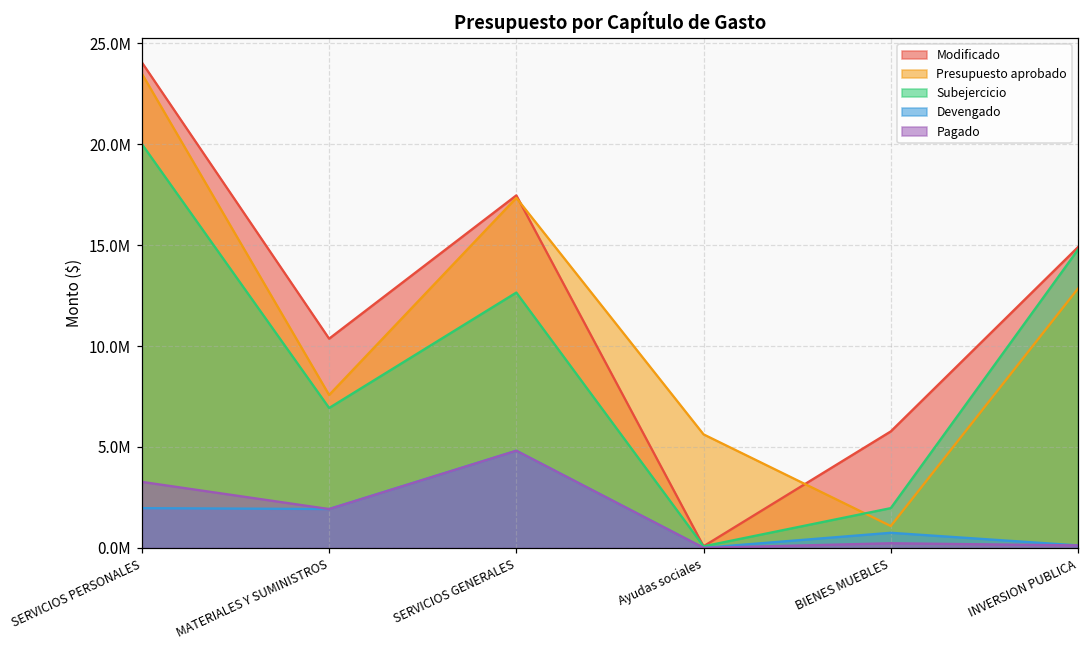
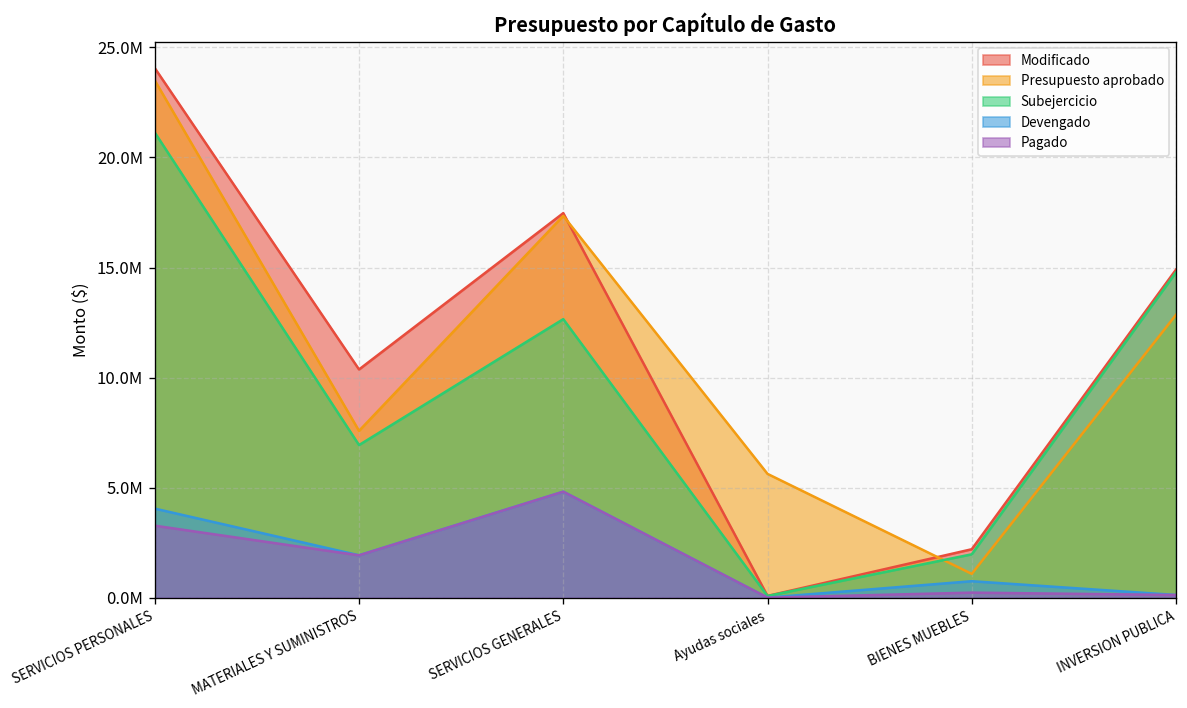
  {
    "Modificado": {
      "SERVICIOS PERSONALES": 24100000,
      "MATERIALES Y SUMINISTROS": 10400000,
-     "BIENES MUEBLES": 5800000
+     "BIENES MUEBLES": 2200000
    },
    "Presupuesto aprobado": {
      "SERVICIOS PERSONALES": 23500000,
      "MATERIALES Y SUMINISTROS": 7600000,
      "Ayudas sociales": 5600000,
      "BIENES MUEBLES": 1100000,
      "INVERSION PUBLICA": 12900000
    },
    "Subejercicio": {
-     "SERVICIOS PERSONALES": 20000000,
+     "SERVICIOS PERSONALES": 21100000,
      "MATERIALES Y SUMINISTROS": 6900000,
      "SERVICIOS GENERALES": 12700000,
      "BIENES MUEBLES": 2000000
    },
    "Devengado": {
-     "SERVICIOS PERSONALES": 2000000,
+     "SERVICIOS PERSONALES": 4000000,
      "BIENES MUEBLES": 700000
    },
    "Pagado": {
      "SERVICIOS PERSONALES": 3300000,
      "BIENES MUEBLES": 200000
    }
  }
